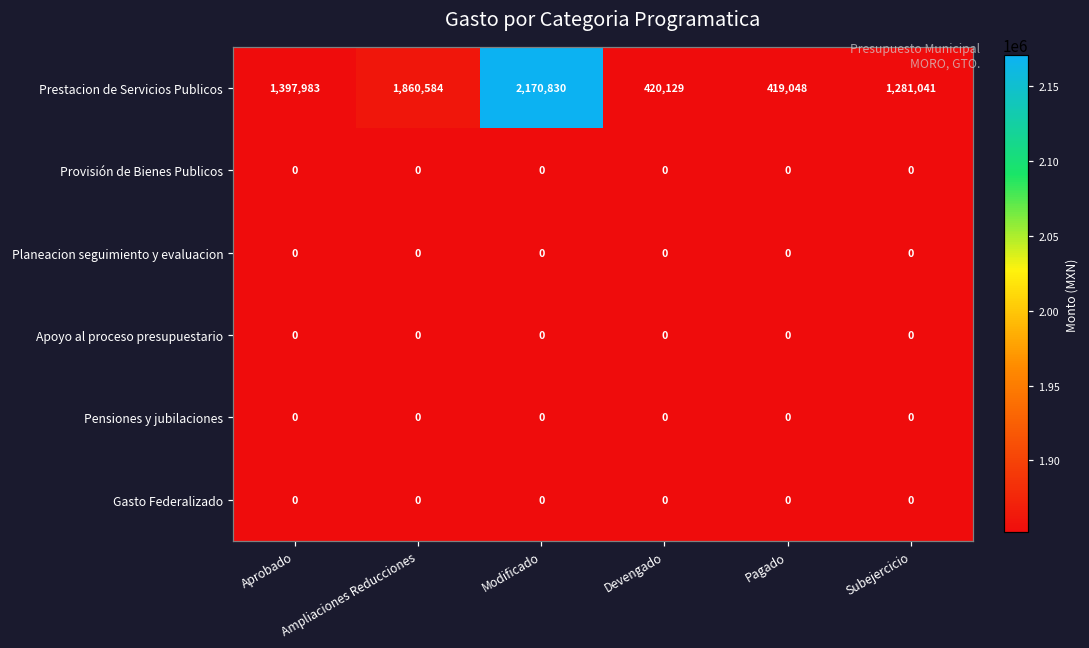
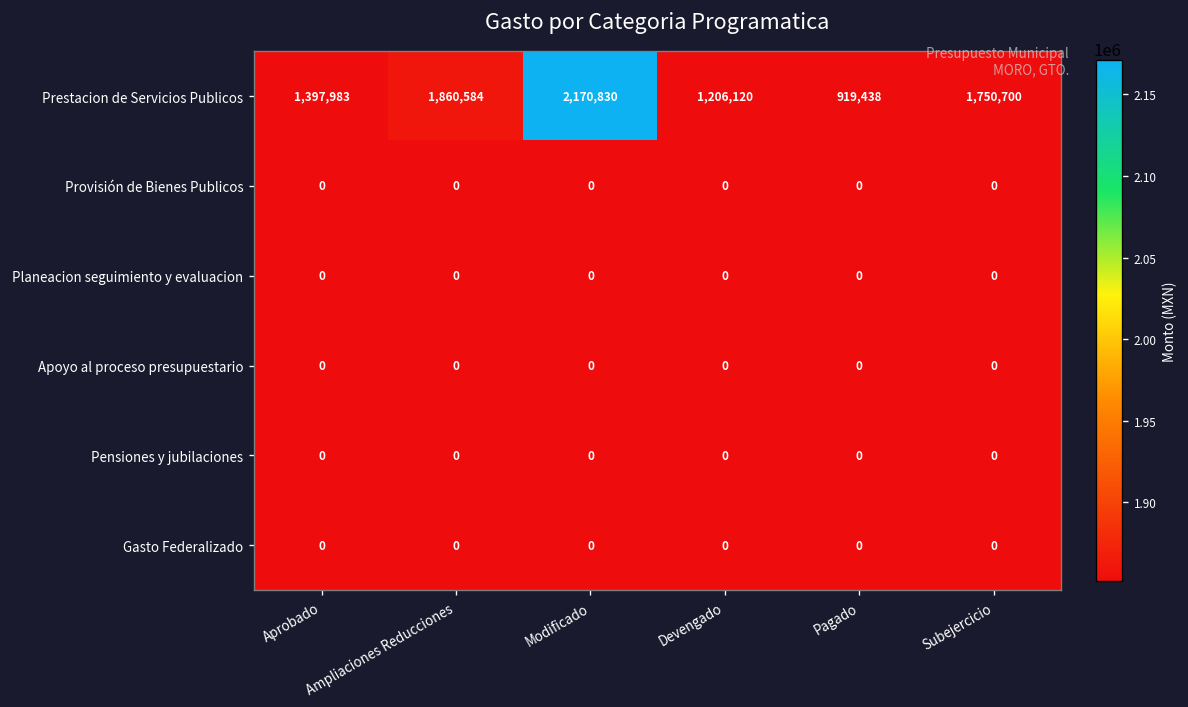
  {
    "Prestacion de Servicios Publicos": {
      "Aprobado": "1,397,983",
      "Ampliaciones Reducciones": "1,860,584",
      "Modificado": "2,170,830",
-     "Devengado": "420,129",
-     "Pagado": "419,048",
-     "Subejercicio": "1,281,041"
+     "Devengado": "1,206,120",
+     "Pagado": "919,438",
+     "Subejercicio": "1,750,700"
    },
    "Provisión de Bienes Publicos": {
      "Aprobado": "0",
      "Ampliaciones Reducciones": "0",
      "Modificado": "0",
      "Devengado": "0",
      "Pagado": "0",
      "Subejercicio": "0"
    },
    "Planeacion seguimiento y evaluacion": {
      "Aprobado": "0",
      "Ampliaciones Reducciones": "0",
      "Modificado": "0",
      "Devengado": "0",
      "Pagado": "0",
      "Subejercicio": "0"
    },
    "Apoyo al proceso presupuestario": {
      "Aprobado": "0",
      "Ampliaciones Reducciones": "0",
      "Modificado": "0",
      "Devengado": "0",
      "Pagado": "0",
      "Subejercicio": "0"
    },
    "Pensiones y jubilaciones": {
      "Aprobado": "0",
      "Ampliaciones Reducciones": "0",
      "Modificado": "0",
      "Devengado": "0",
      "Pagado": "0",
      "Subejercicio": "0"
    },
    "Gasto Federalizado": {
      "Aprobado": "0",
      "Ampliaciones Reducciones": "0",
      "Modificado": "0",
      "Devengado": "0",
      "Pagado": "0",
      "Subejercicio": "0"
    }
  }
